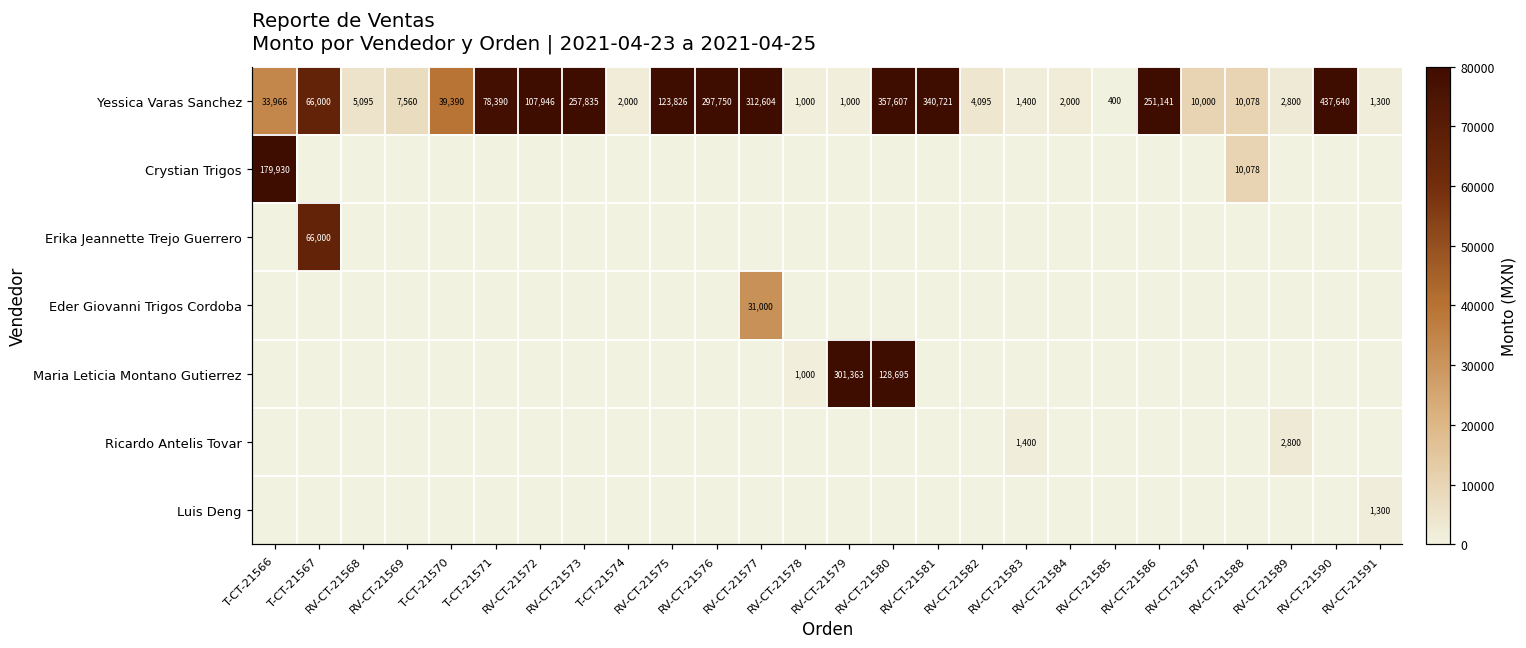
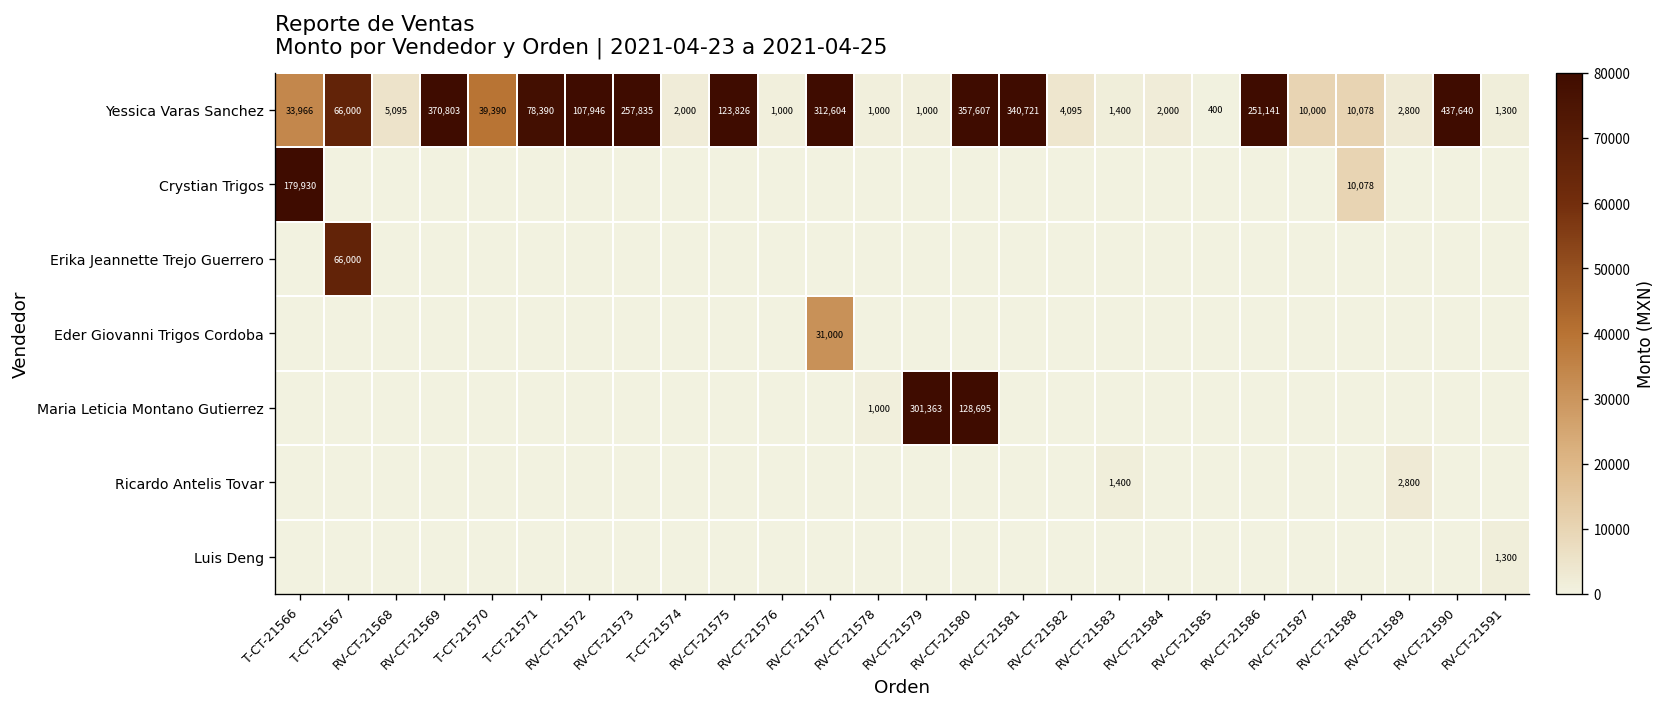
  {
    "Yessica Varas Sanchez": {
      "T-CT-21566": "33,966",
      "T-CT-21567": "66,000",
      "RV-CT-21568": "5,095",
-     "RV-CT-21569": "7,560",
+     "RV-CT-21569": "370,803",
      "T-CT-21570": "39,390",
      "T-CT-21571": "78,390",
      "RV-CT-21572": "107,946",
      "RV-CT-21573": "257,835",
      "T-CT-21574": "2,000",
      "RV-CT-21575": "123,826",
-     "RV-CT-21576": "297,750",
+     "RV-CT-21576": "1,000",
      "RV-CT-21577": "312,604",
      "RV-CT-21578": "1,000",
      "RV-CT-21579": "1,000",
      "RV-CT-21580": "357,607",
      "RV-CT-21581": "340,721",
      "RV-CT-21582": "4,095",
      "RV-CT-21583": "1,400",
      "RV-CT-21584": "2,000",
      "RV-CT-21585": "400",
      "RV-CT-21586": "251,141",
      "RV-CT-21587": "10,000",
      "RV-CT-21588": "10,078",
      "RV-CT-21589": "2,800",
      "RV-CT-21590": "437,640",
      "RV-CT-21591": "1,300"
    },
    "Crystian Trigos": {
      "T-CT-21566": "179,930",
      "RV-CT-21588": "10,078"
    },
    "Erika Jeannette Trejo Guerrero": {
      "T-CT-21567": "66,000"
    },
    "Eder Giovanni Trigos Cordoba": {
      "RV-CT-21577": "31,000"
    },
    "Maria Leticia Montano Gutierrez": {
      "RV-CT-21578": "1,000",
      "RV-CT-21579": "301,363",
      "RV-CT-21580": "128,695"
    },
    "Ricardo Antelis Tovar": {
      "RV-CT-21583": "1,400",
      "RV-CT-21589": "2,800"
    },
    "Luis Deng": {
      "RV-CT-21591": "1,300"
    }
  }
